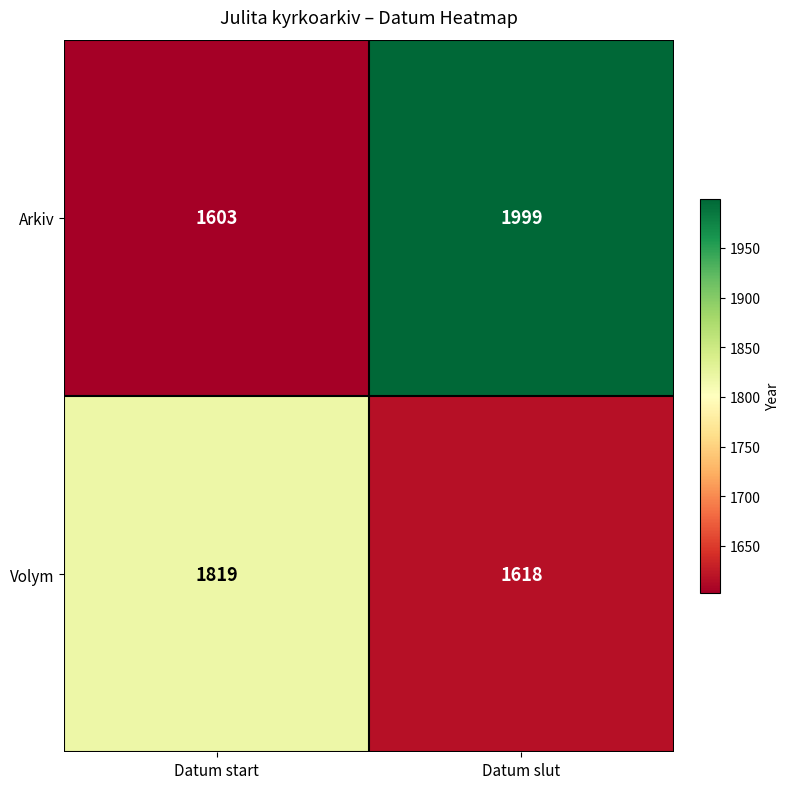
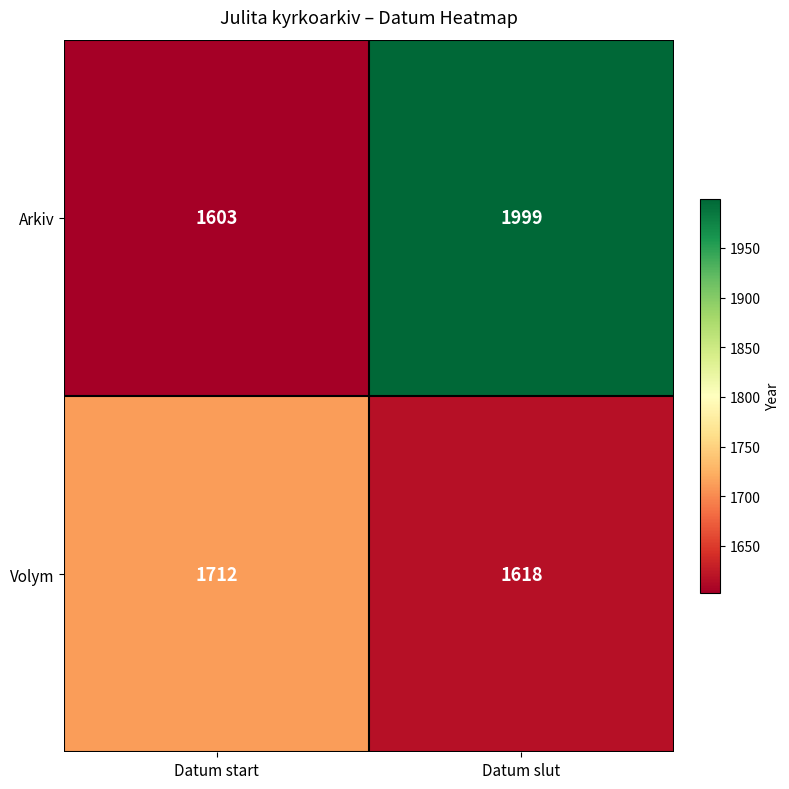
  {
    "Arkiv": {
      "Datum start": 1603,
      "Datum slut": 1999
    },
    "Volym": {
-     "Datum start": 1819,
+     "Datum start": 1712,
      "Datum slut": 1618
    }
  }
